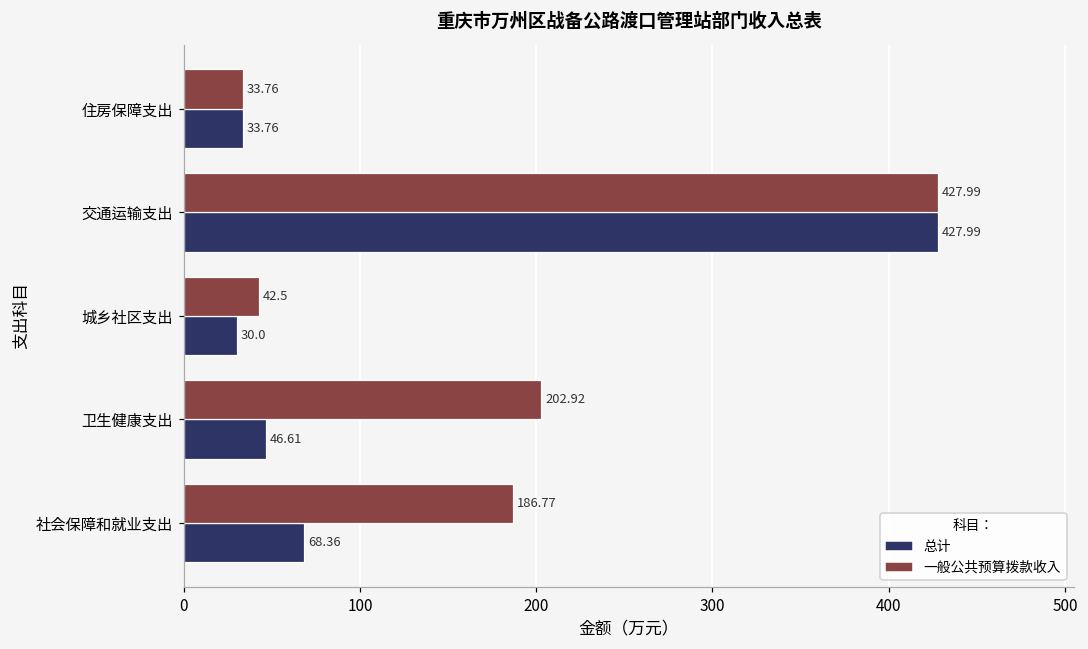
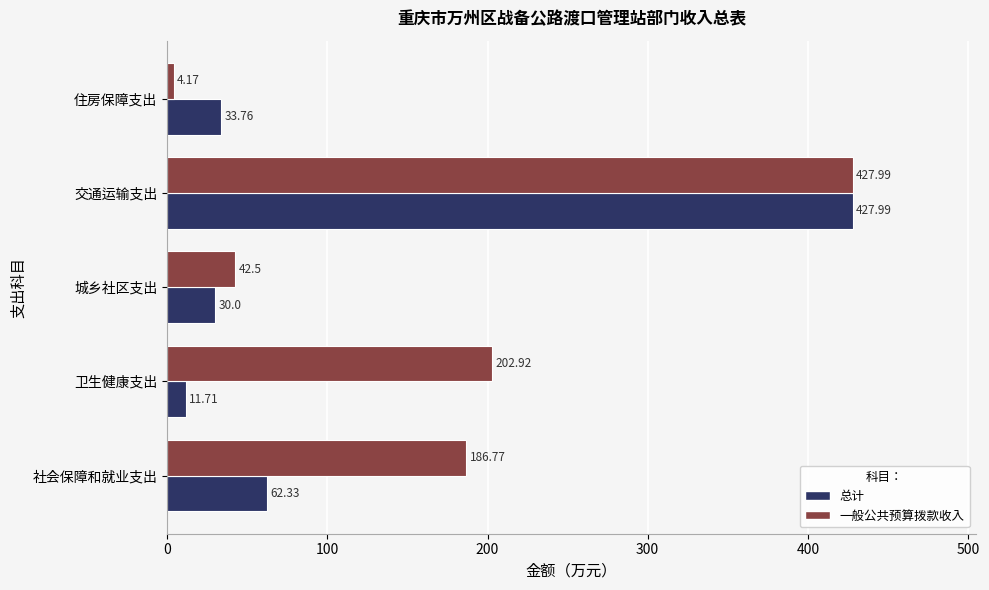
  {
    "总计": {
      "住房保障支出": 33.76,
      "交通运输支出": 427.99,
      "城乡社区支出": 30.0,
-     "卫生健康支出": 46.61,
-     "社会保障和就业支出": 68.36
+     "卫生健康支出": 11.71,
+     "社会保障和就业支出": 62.33
    },
    "一般公共预算拨款收入": {
-     "住房保障支出": 33.76,
+     "住房保障支出": 4.17,
      "交通运输支出": 427.99,
      "城乡社区支出": 42.5,
      "卫生健康支出": 202.92,
      "社会保障和就业支出": 186.77
    }
  }
